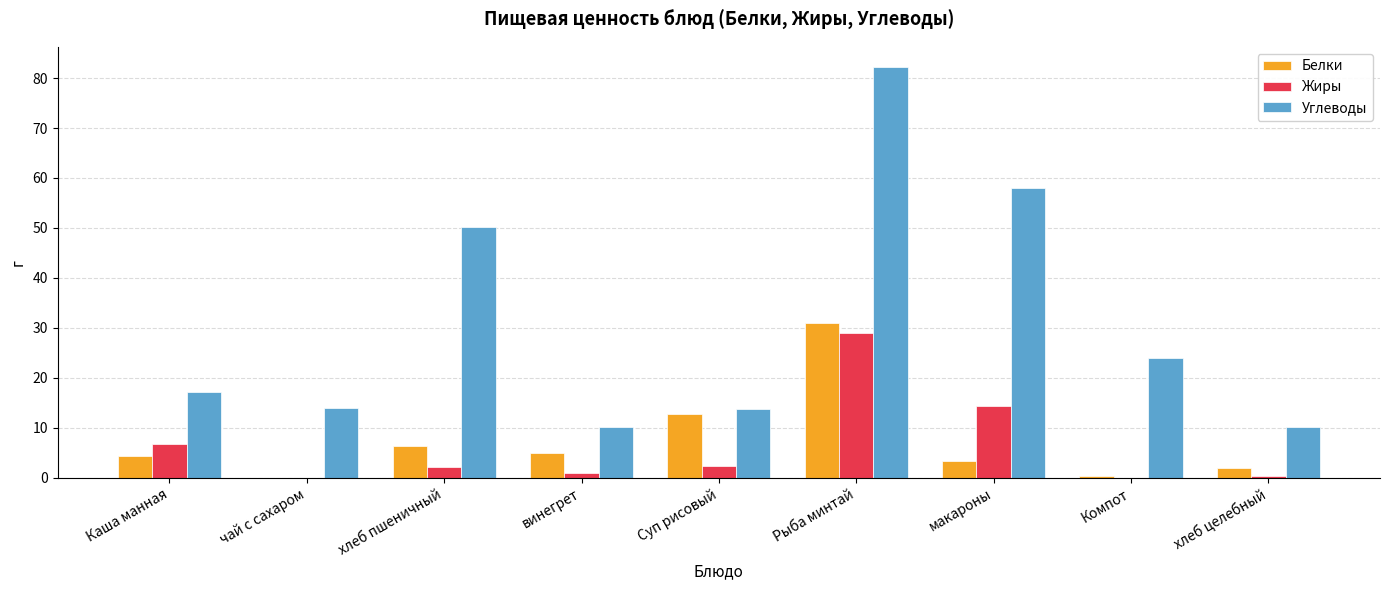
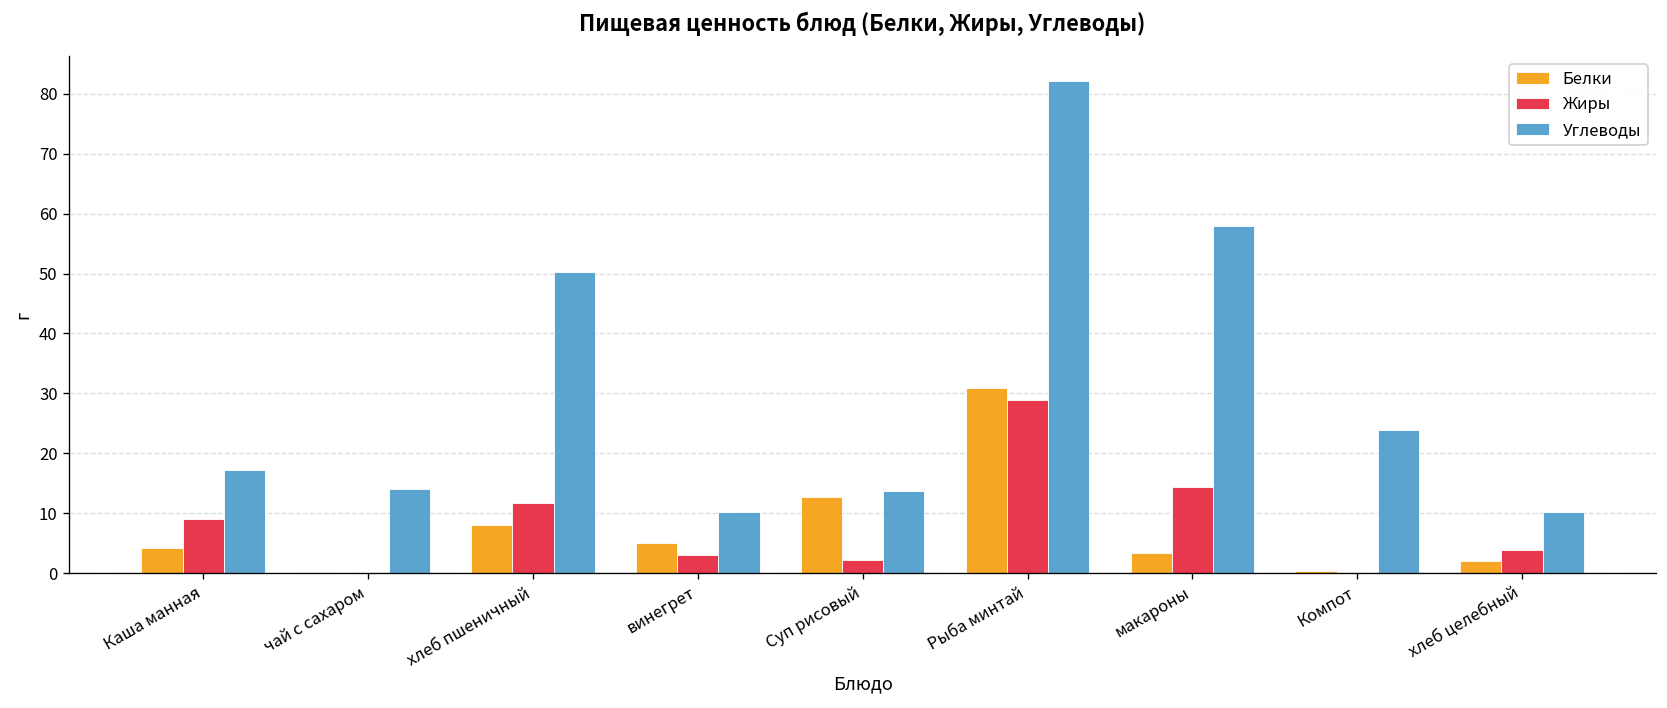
  {
    "Белки": {
      "Каша манная": 4,
      "чай с сахаром": 0,
-     "хлеб пшеничный": 6,
+     "хлеб пшеничный": 8,
      "винегрет": 5,
      "Суп рисовый": 13,
      "Рыба минтай": 31,
      "макароны": 3,
      "хлеб целебный": 2
    },
    "Жиры": {
-     "Каша манная": 7,
+     "Каша манная": 9,
      "чай с сахаром": 0,
-     "хлеб пшеничный": 2,
-     "винегрет": 1,
+     "хлеб пшеничный": 12,
+     "винегрет": 3,
      "Суп рисовый": 2,
      "Рыба минтай": 29,
      "макароны": 14,
      "Компот": 0,
-     "хлеб целебный": 0
+     "хлеб целебный": 4
    },
    "Углеводы": {
      "Каша манная": 17,
      "чай с сахаром": 14,
      "хлеб пшеничный": 50,
      "винегрет": 10,
      "Суп рисовый": 14,
      "Рыба минтай": 82,
      "макароны": 58,
      "Компот": 24,
      "хлеб целебный": 10
    }
  }
